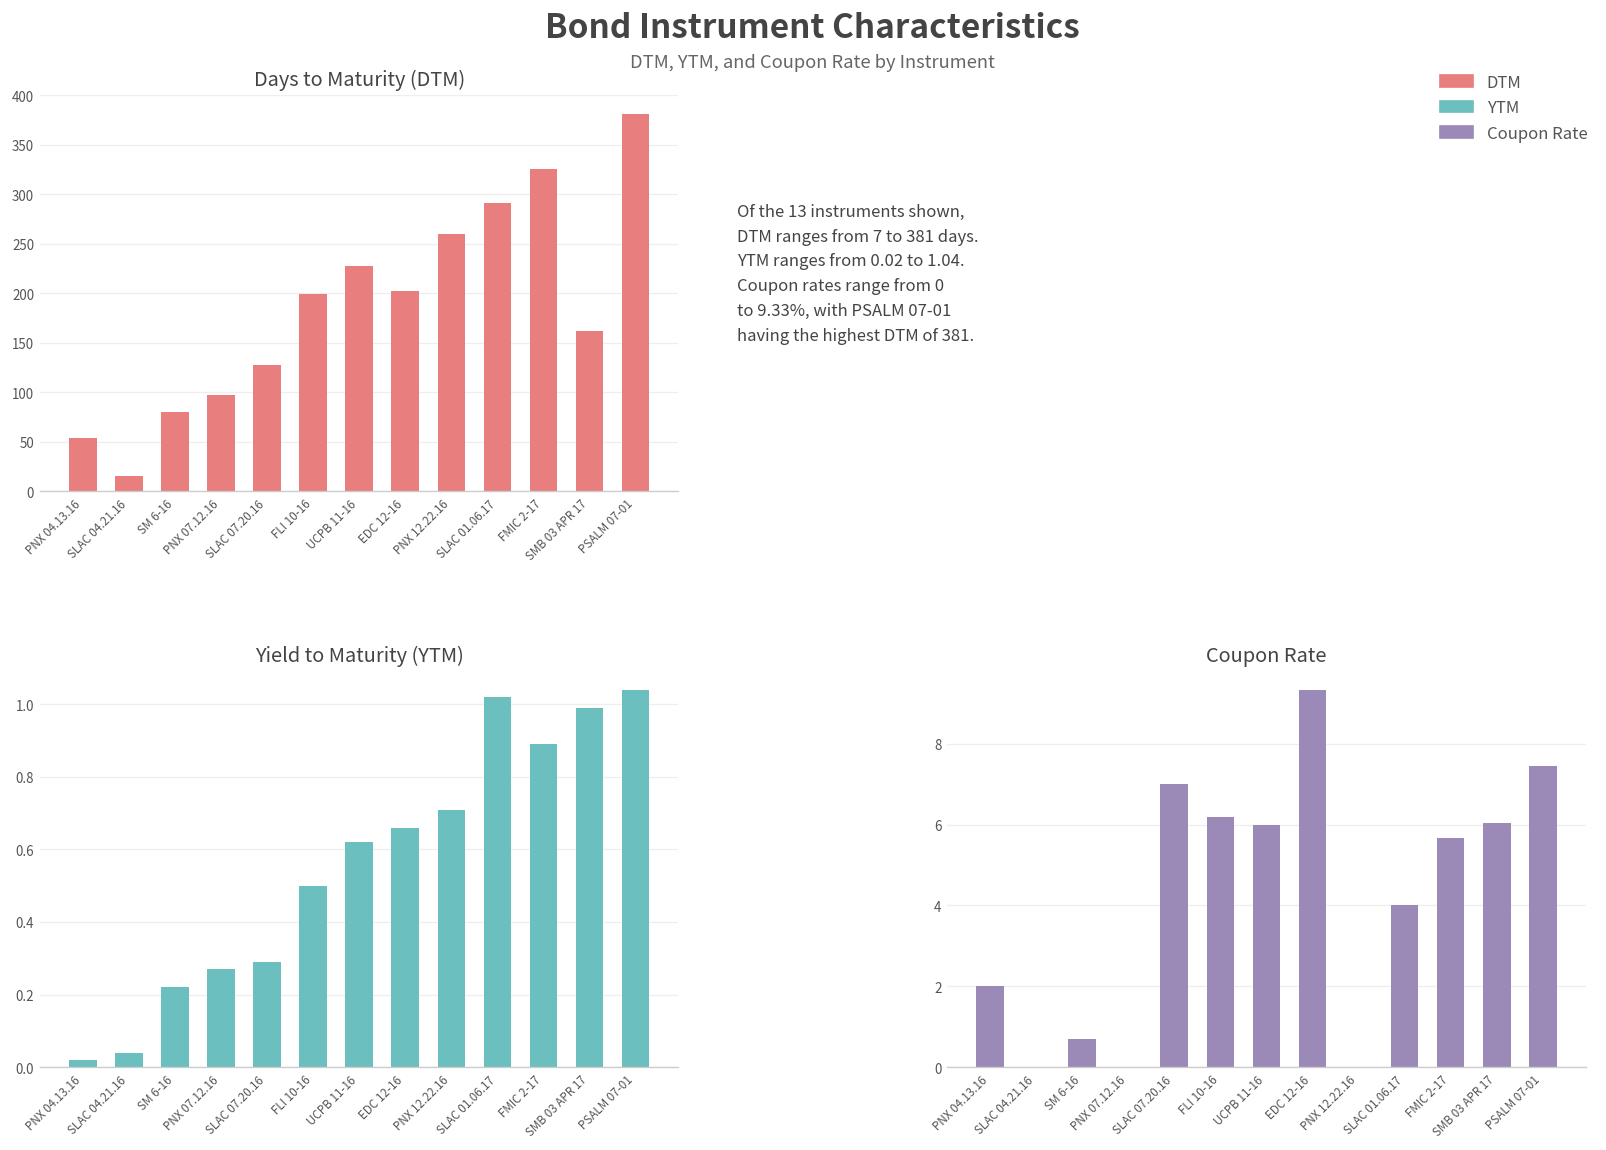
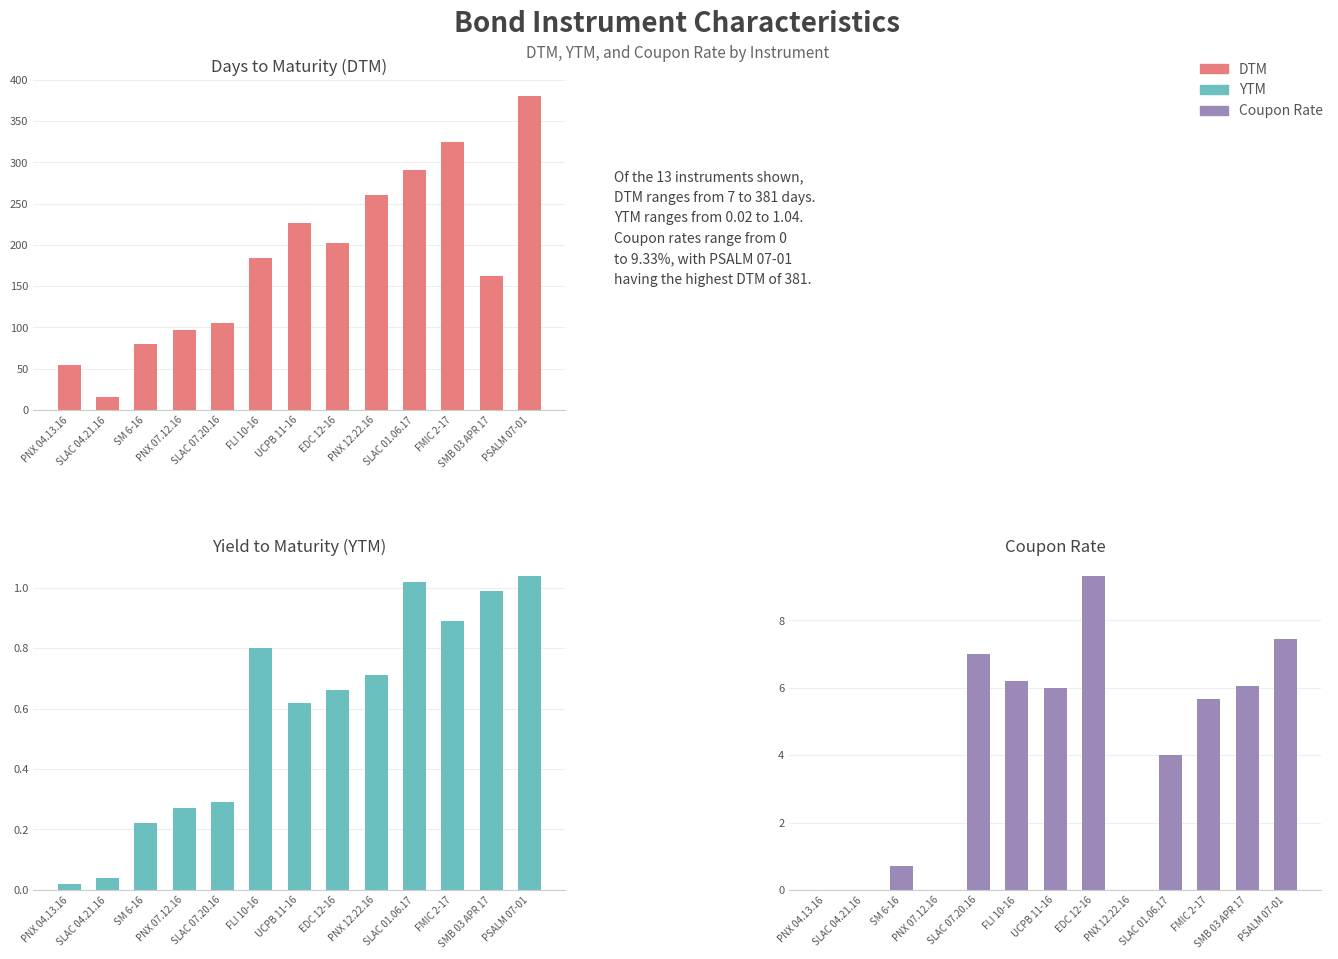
  {
    "Days to Maturity (DTM)": {
      "PNX 04.13.16": 50,
      "SLAC 04.21.16": 20,
      "SM 6-16": 80,
      "PNX 07.12.16": 100,
-     "SLAC 07.20.16": 130,
-     "FLI 10-16": 200,
+     "SLAC 07.20.16": 110,
+     "FLI 10-16": 180,
      "UCPB 11-16": 230,
      "EDC 12-16": 200,
      "PNX 12.22.16": 260,
      "SLAC 01.06.17": 290,
      "FMIC 2-17": 330,
      "SMB 03 APR 17": 160,
      "PSALM 07-01": 380
    },
    "Yield to Maturity (YTM)": {
      "PNX 04.13.16": 0.02,
      "SLAC 04.21.16": 0.04,
      "SM 6-16": 0.22,
      "PNX 07.12.16": 0.27,
      "SLAC 07.20.16": 0.29,
-     "FLI 10-16": 0.5,
+     "FLI 10-16": 0.8,
      "UCPB 11-16": 0.62,
      "EDC 12-16": 0.66,
      "PNX 12.22.16": 0.71,
      "SLAC 01.06.17": 1.02,
      "FMIC 2-17": 0.89,
      "SMB 03 APR 17": 0.99,
      "PSALM 07-01": 1.04
    },
    "Coupon Rate": {
-     "PNX 04.13.16": 2,
+     "PNX 04.13.16": 0,
      "SLAC 04.21.16": 0,
      "SM 6-16": 0.7,
      "PNX 07.12.16": 0,
      "SLAC 07.20.16": 7,
      "FLI 10-16": 6.2,
      "UCPB 11-16": 6,
      "EDC 12-16": 9.3,
      "PNX 12.22.16": 0,
      "SLAC 01.06.17": 4,
      "FMIC 2-17": 5.7,
      "SMB 03 APR 17": 6,
      "PSALM 07-01": 7.5
    }
  }
